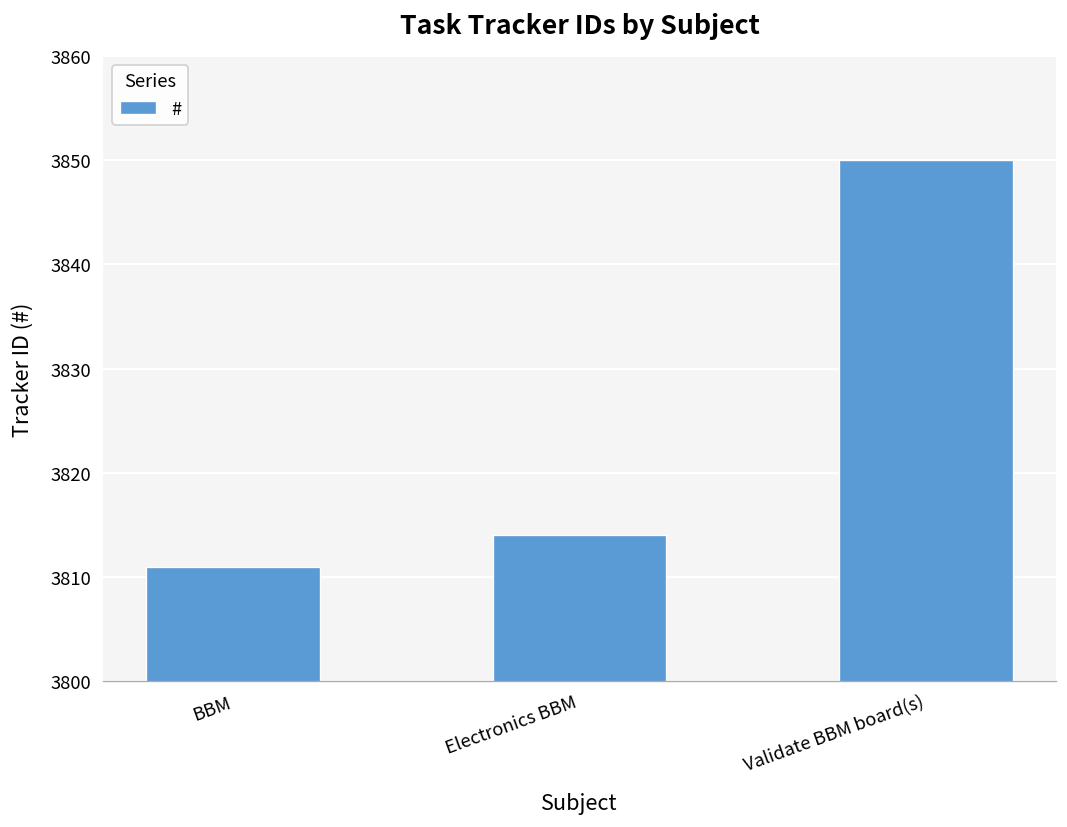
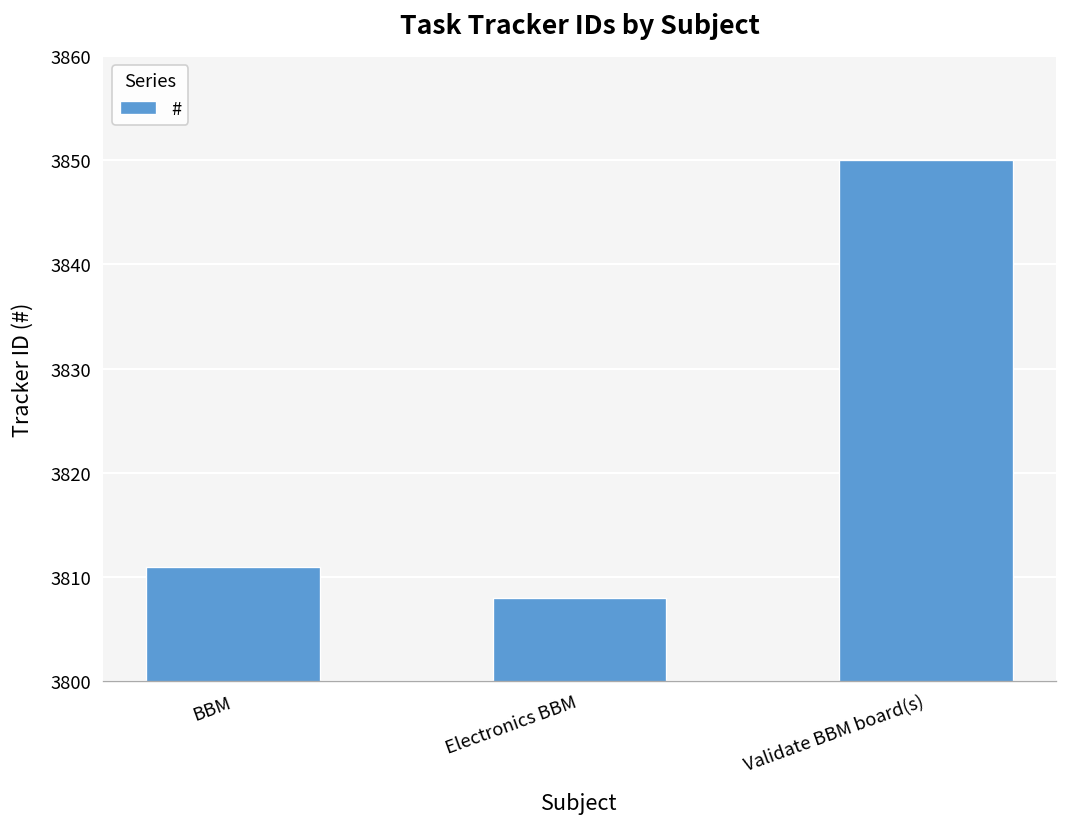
  {
    "BBM": 3811,
-   "Electronics BBM": 3814,
+   "Electronics BBM": 3808,
    "Validate BBM board(s)": 3850
  }
